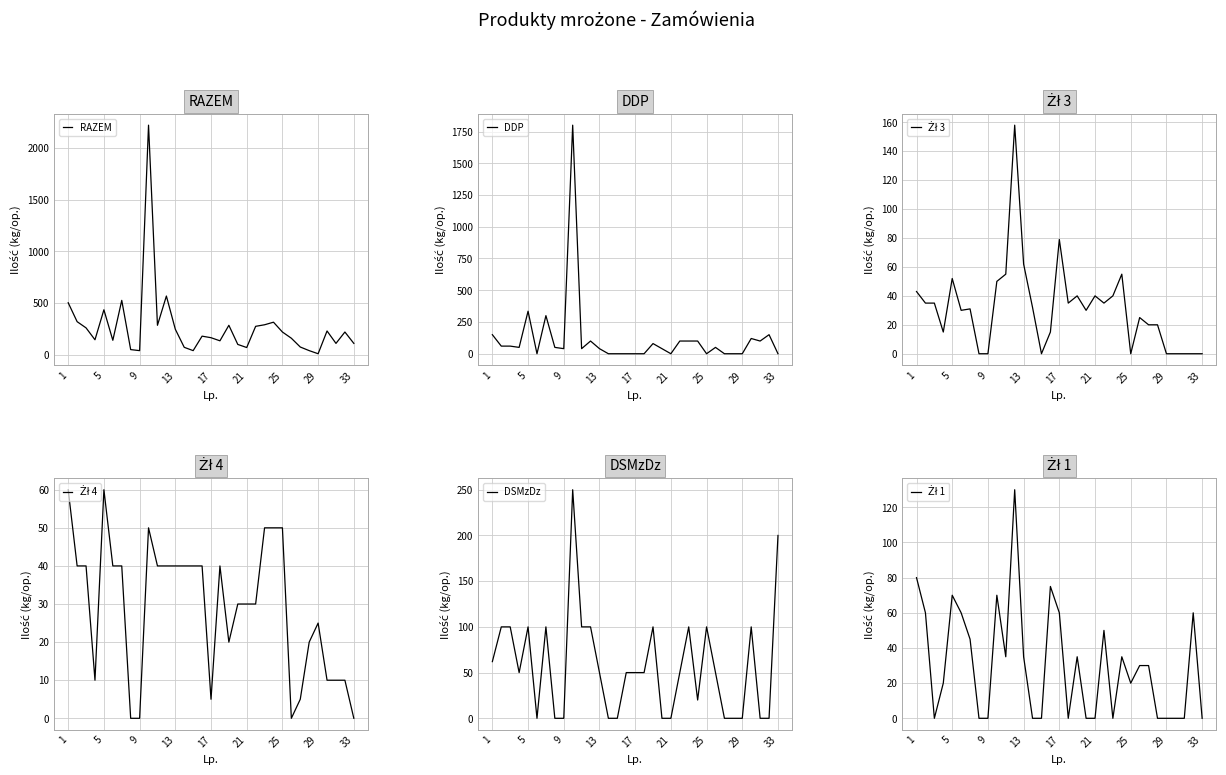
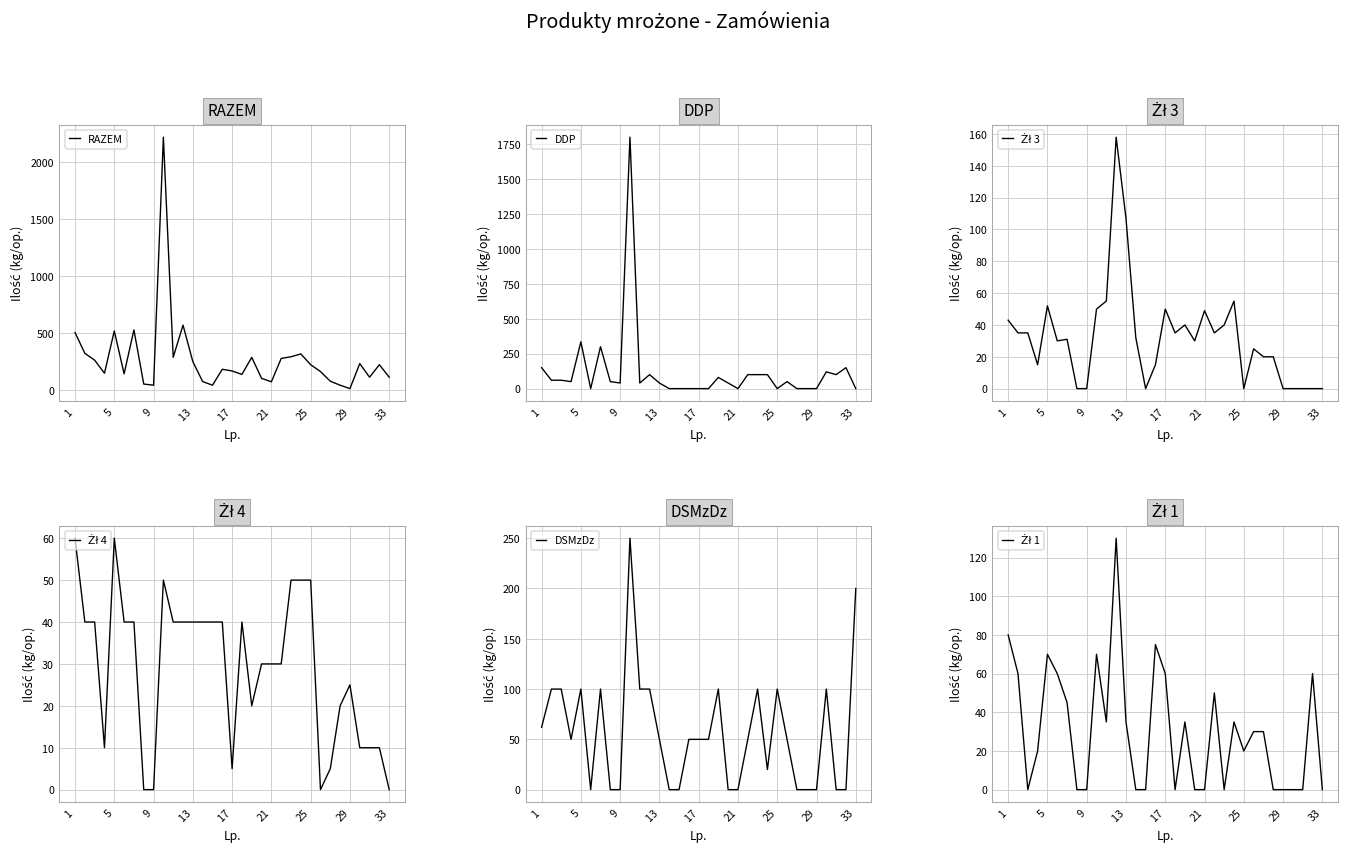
  {
    "RAZEM": {
      "1": 500,
-     "5": 440,
+     "5": 520,
      "9": 40,
      "13": 250,
      "17": 170,
      "21": 70,
      "25": 220,
      "29": 10,
      "33": 110
    },
    "DDP": {
      "1": 150,
      "5": 340,
      "9": 40,
      "13": 40,
      "17": 0,
      "21": 0,
      "25": 0,
      "29": 0,
      "33": 0
    },
    "Żł 3": {
      "1": 43,
      "5": 52,
      "9": 0,
-     "13": 62,
-     "17": 79,
-     "21": 40,
+     "13": 107,
+     "17": 50,
+     "21": 49,
      "25": 0,
      "29": 0,
      "33": 0
    },
    "Żł 4": {
      "5": 60,
      "9": 0,
      "13": 40,
      "17": 5,
      "21": 30,
      "25": 50,
      "29": 25,
      "33": 0
    },
    "DSMzDz": {
      "1": 60,
      "5": 100,
      "9": 0,
      "13": 50,
      "17": 50,
      "21": 0,
      "25": 100,
      "29": 0,
      "33": 200
    },
    "Żł 1": {
      "1": 80,
      "5": 70,
      "9": 0,
      "13": 35,
      "17": 60,
      "21": 0,
      "25": 20,
      "29": 0,
      "33": 0
    }
  }
